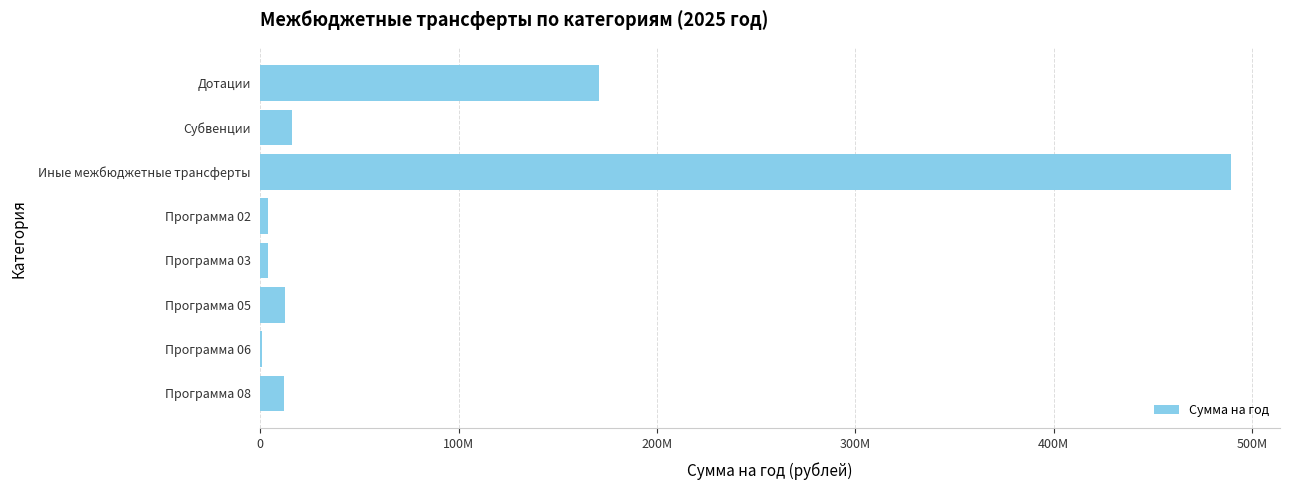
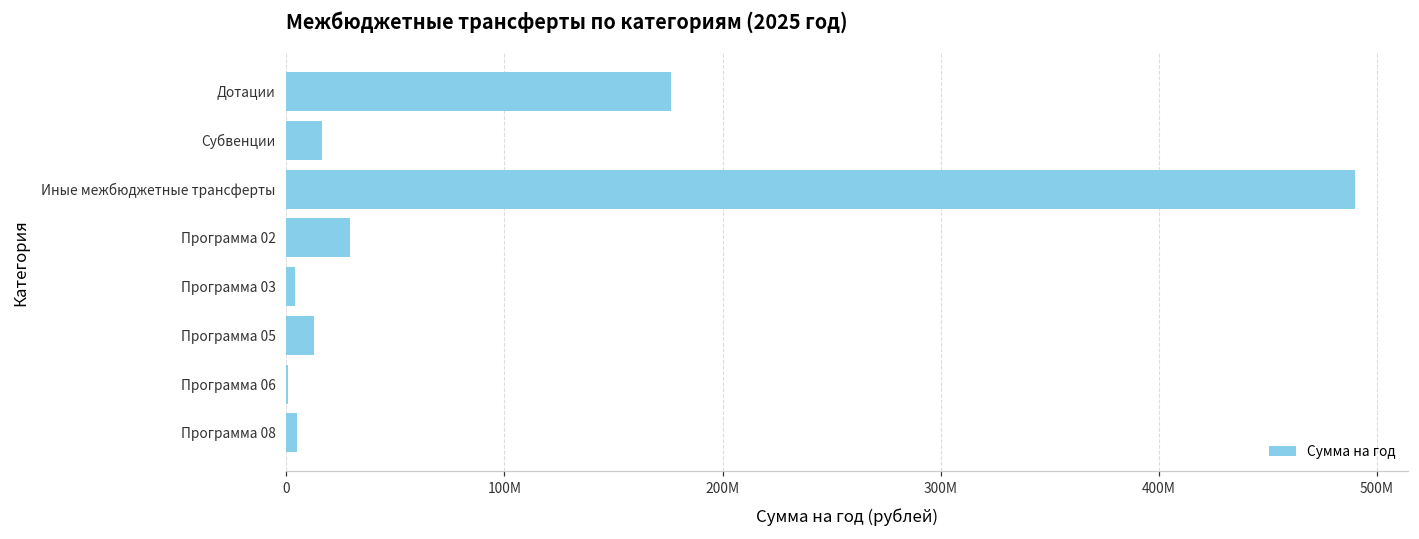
  {
-   "Дотации": 171000000,
+   "Дотации": 176000000,
    "Субвенции": 16000000,
    "Иные межбюджетные трансферты": 490000000,
-   "Программа 02": 4000000,
+   "Программа 02": 29000000,
    "Программа 03": 4000000,
    "Программа 05": 12000000,
-   "Программа 08": 12000000
+   "Программа 08": 5000000
  }
